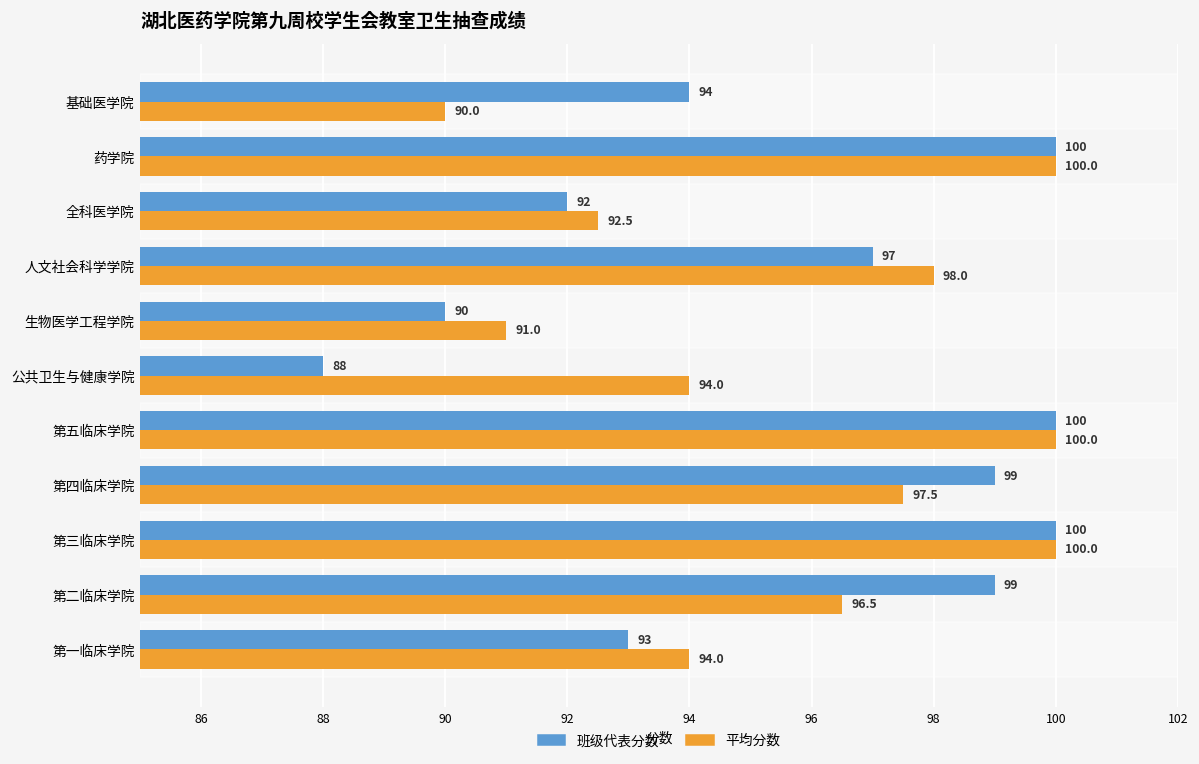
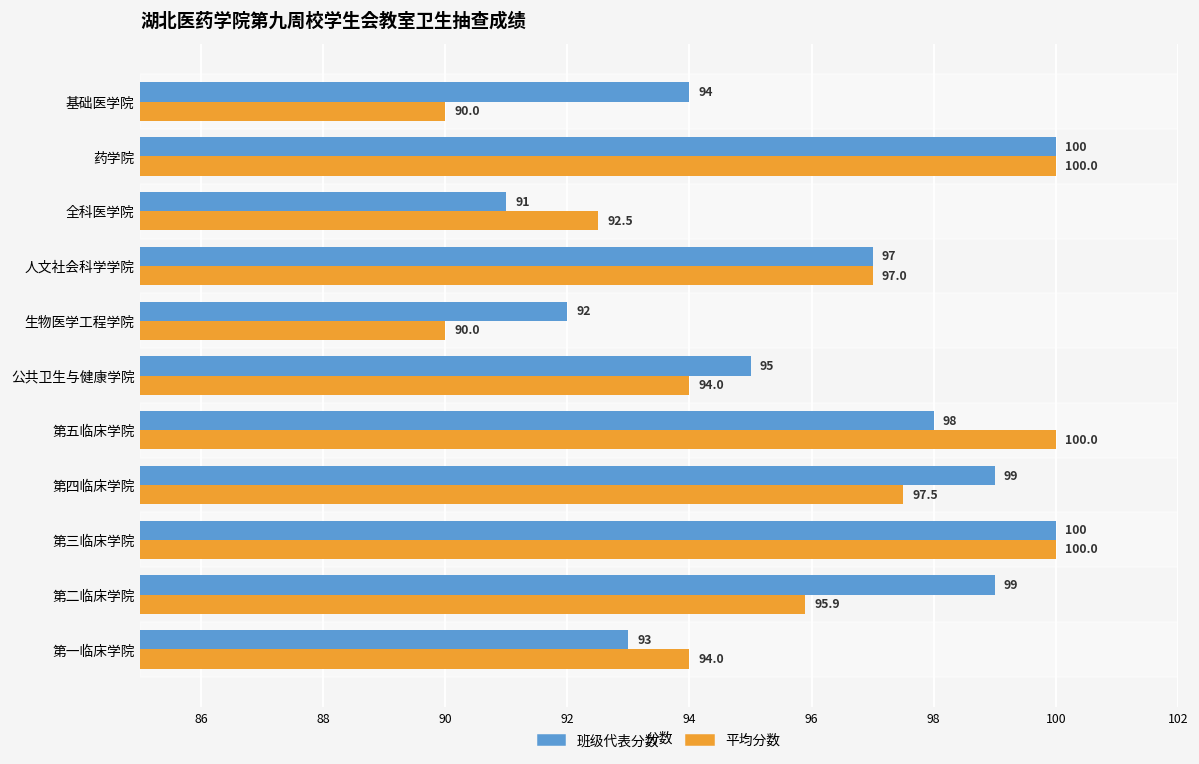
  {
    "班级代表分数": {
      "基础医学院": 94,
      "药学院": 100,
-     "全科医学院": 92,
+     "全科医学院": 91,
      "人文社会科学学院": 97,
-     "生物医学工程学院": 90,
-     "公共卫生与健康学院": 88,
-     "第五临床学院": 100,
+     "生物医学工程学院": 92,
+     "公共卫生与健康学院": 95,
+     "第五临床学院": 98,
      "第四临床学院": 99,
      "第三临床学院": 100,
      "第二临床学院": 99,
      "第一临床学院": 93
    },
    "平均分数": {
      "基础医学院": 90.0,
      "药学院": 100.0,
      "全科医学院": 92.5,
-     "人文社会科学学院": 98.0,
-     "生物医学工程学院": 91.0,
+     "人文社会科学学院": 97.0,
+     "生物医学工程学院": 90.0,
      "公共卫生与健康学院": 94.0,
      "第五临床学院": 100.0,
      "第四临床学院": 97.5,
      "第三临床学院": 100.0,
-     "第二临床学院": 96.5,
+     "第二临床学院": 95.9,
      "第一临床学院": 94.0
    }
  }
